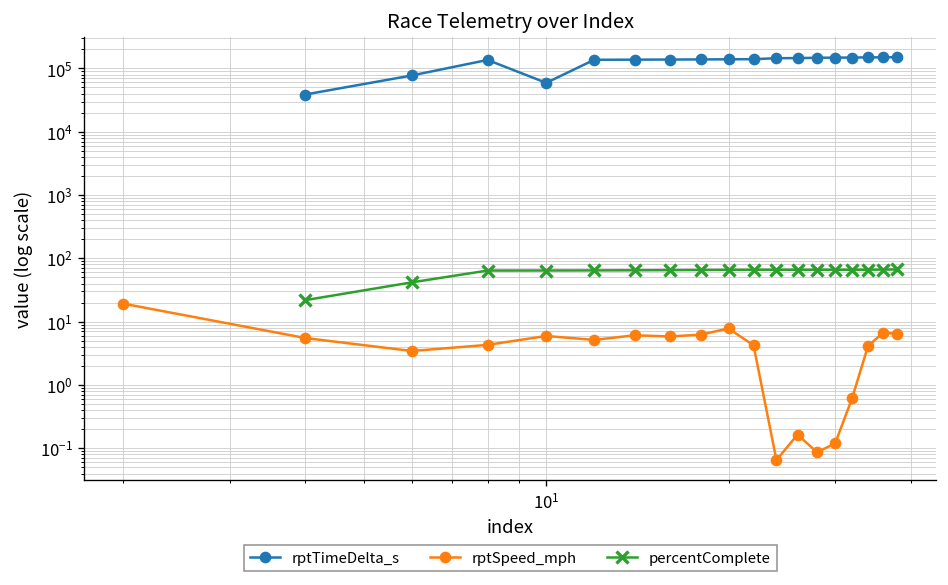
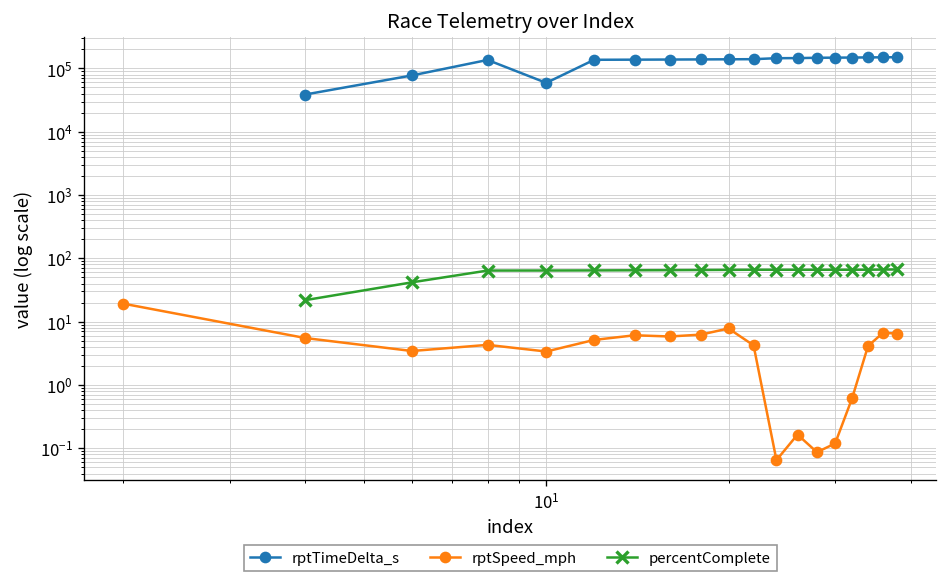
  {
    "rptTimeDelta_s": {
      "10^1": 60000
    },
    "rptSpeed_mph": {
-     "10^1": 6
+     "10^1": 3
    },
    "percentComplete": {
      "10^1": 60
    }
  }
